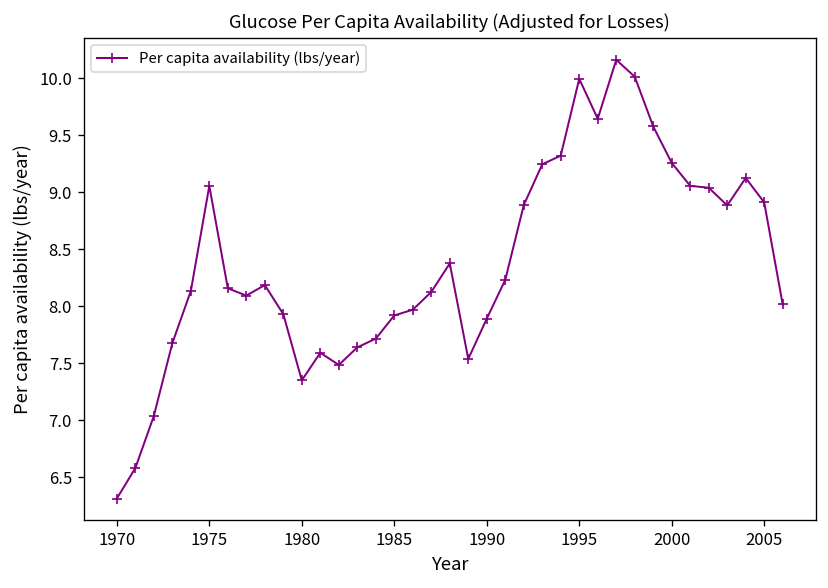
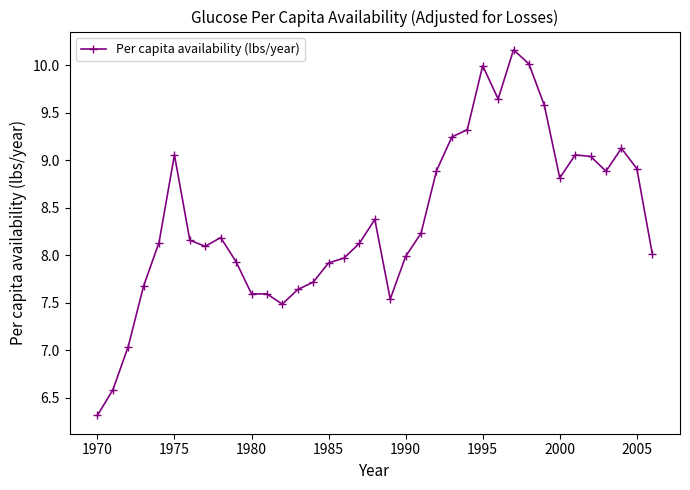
  {
    "1970": 6.3,
    "1975": 9.1,
-   "1980": 7.3,
+   "1980": 7.6,
    "1985": 7.9,
-   "1990": 7.9,
+   "1990": 8.0,
    "1995": 10.0,
-   "2000": 9.3,
+   "2000": 8.8,
    "2005": 8.9
  }
